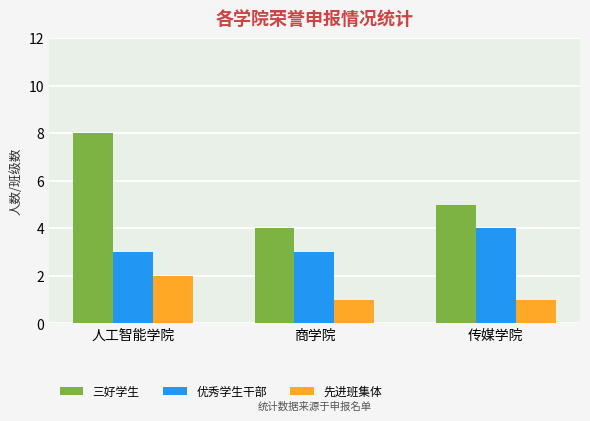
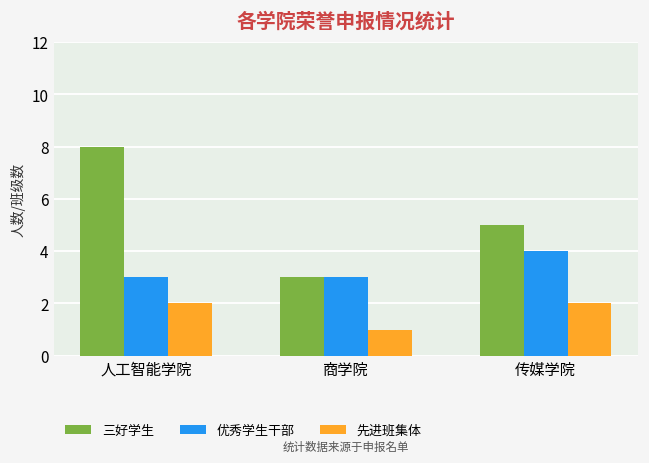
  {
    "三好学生": {
      "人工智能学院": 8,
-     "商学院": 4,
+     "商学院": 3,
      "传媒学院": 5
    },
    "优秀学生干部": {
      "人工智能学院": 3,
      "商学院": 3,
      "传媒学院": 4
    },
    "先进班集体": {
      "人工智能学院": 2,
      "商学院": 1,
-     "传媒学院": 1
+     "传媒学院": 2
    }
  }
